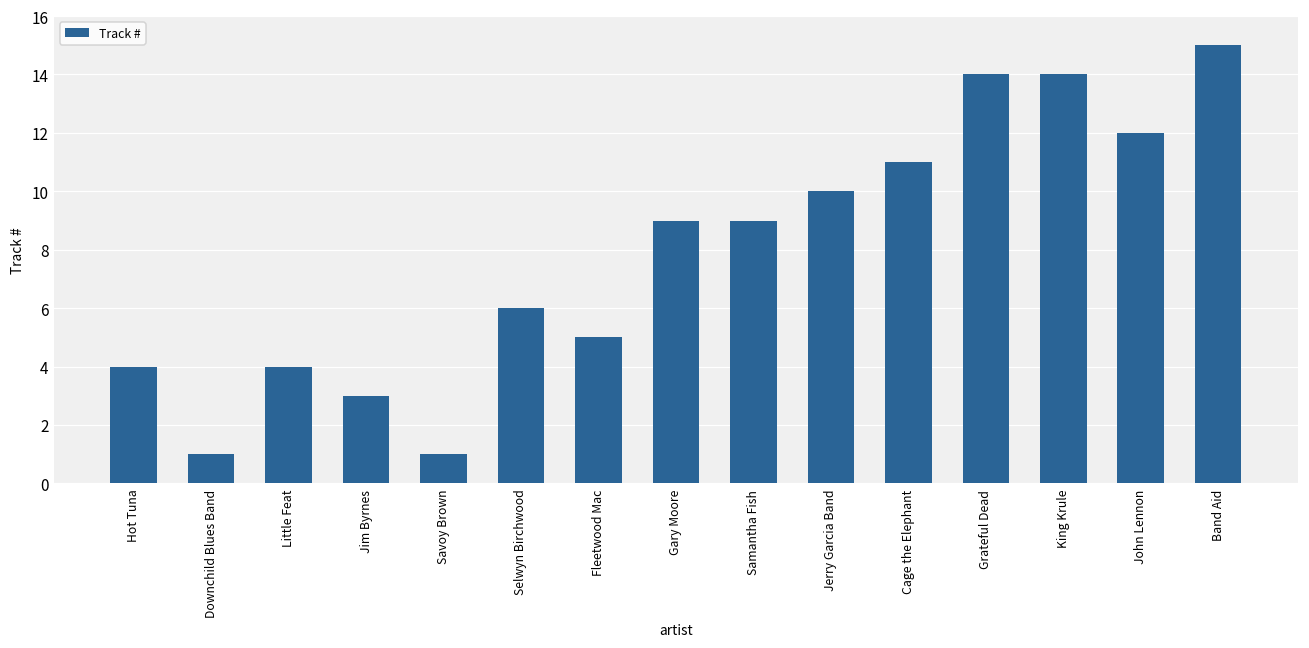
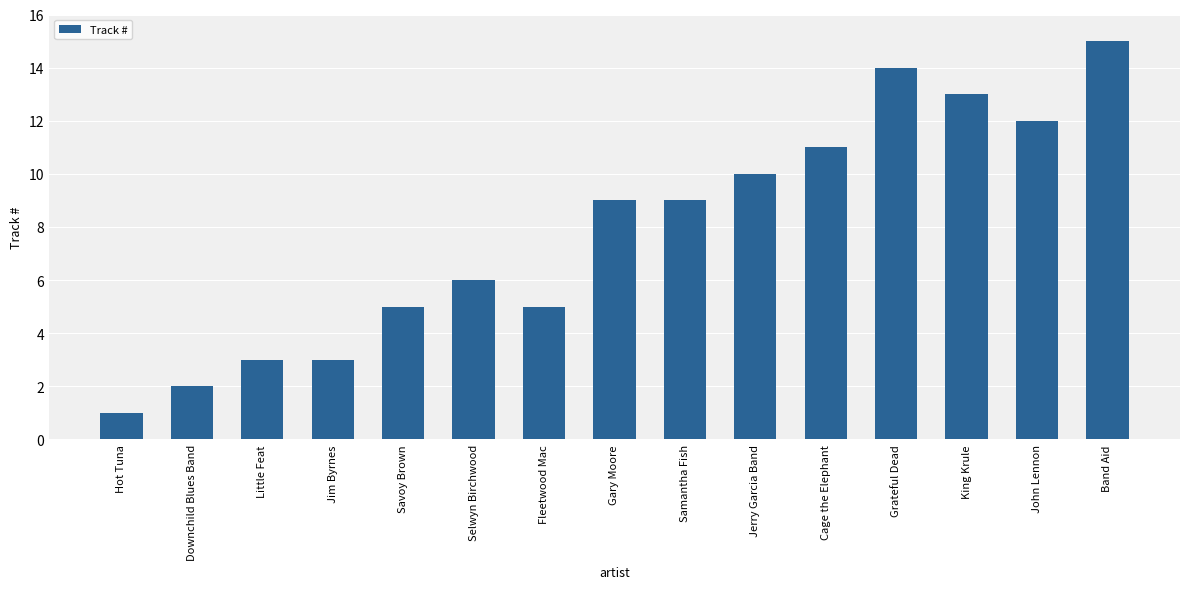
  {
-   "Hot Tuna": 4,
-   "Downchild Blues Band": 1,
-   "Little Feat": 4,
+   "Hot Tuna": 1,
+   "Downchild Blues Band": 2,
+   "Little Feat": 3,
    "Jim Byrnes": 3,
-   "Savoy Brown": 1,
+   "Savoy Brown": 5,
    "Selwyn Birchwood": 6,
    "Fleetwood Mac": 5,
    "Gary Moore": 9,
    "Samantha Fish": 9,
    "Jerry Garcia Band": 10,
    "Cage the Elephant": 11,
    "Grateful Dead": 14,
-   "King Krule": 14,
+   "King Krule": 13,
    "John Lennon": 12,
    "Band Aid": 15
  }
